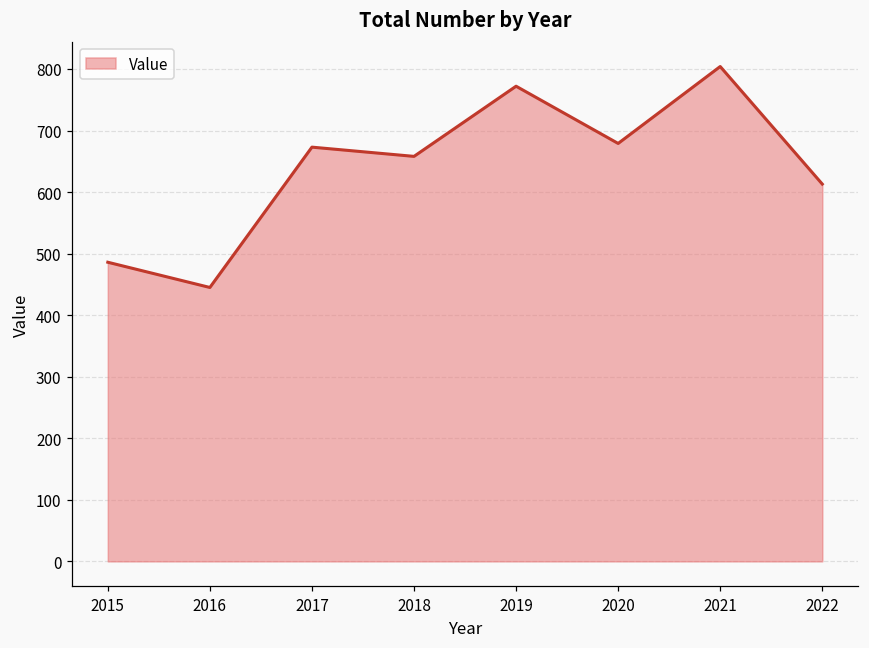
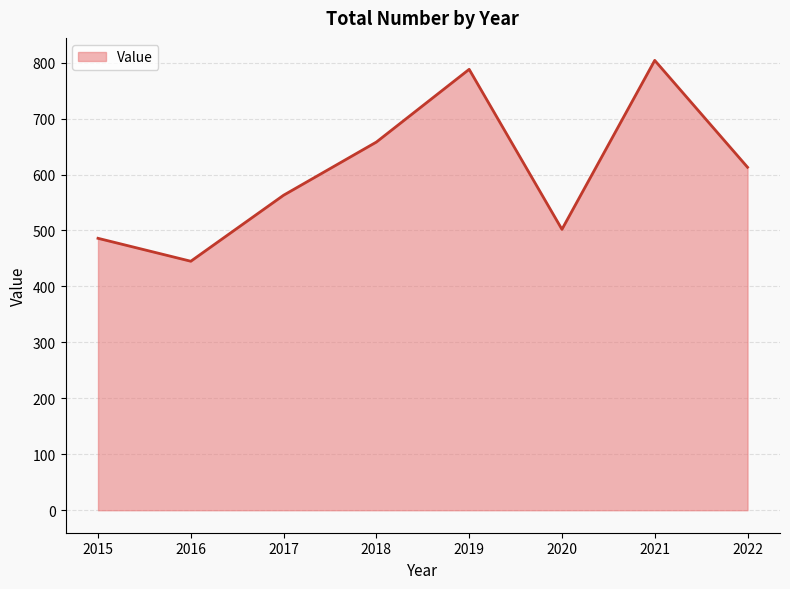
  {
    "2015": 490,
    "2016": 450,
-   "2017": 670,
+   "2017": 560,
    "2018": 660,
-   "2019": 770,
-   "2020": 680,
+   "2019": 790,
+   "2020": 500,
    "2021": 800,
    "2022": 610
  }
